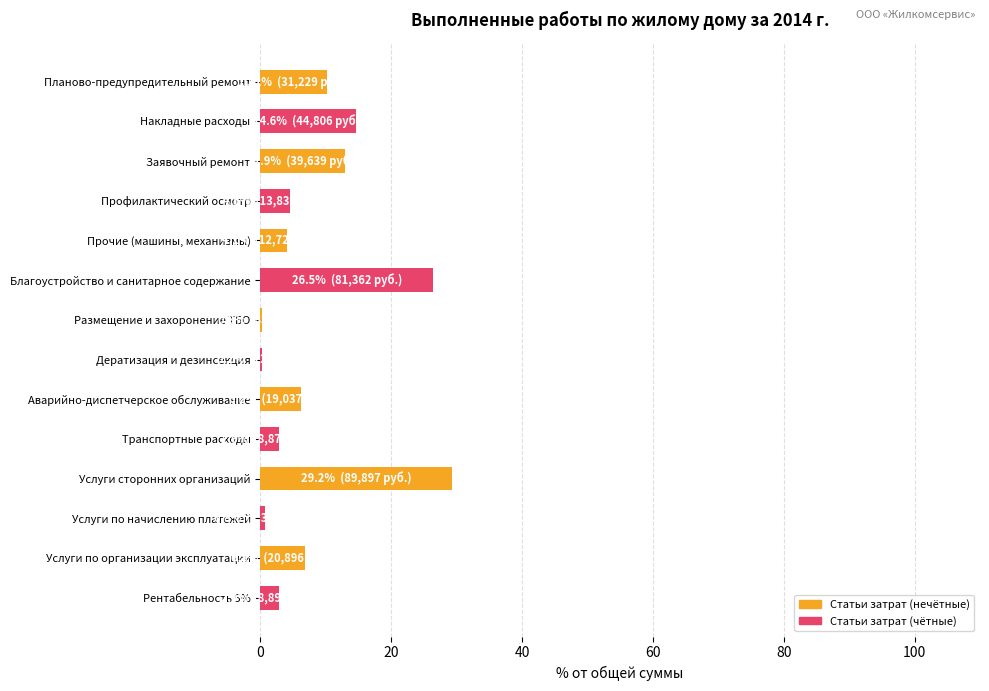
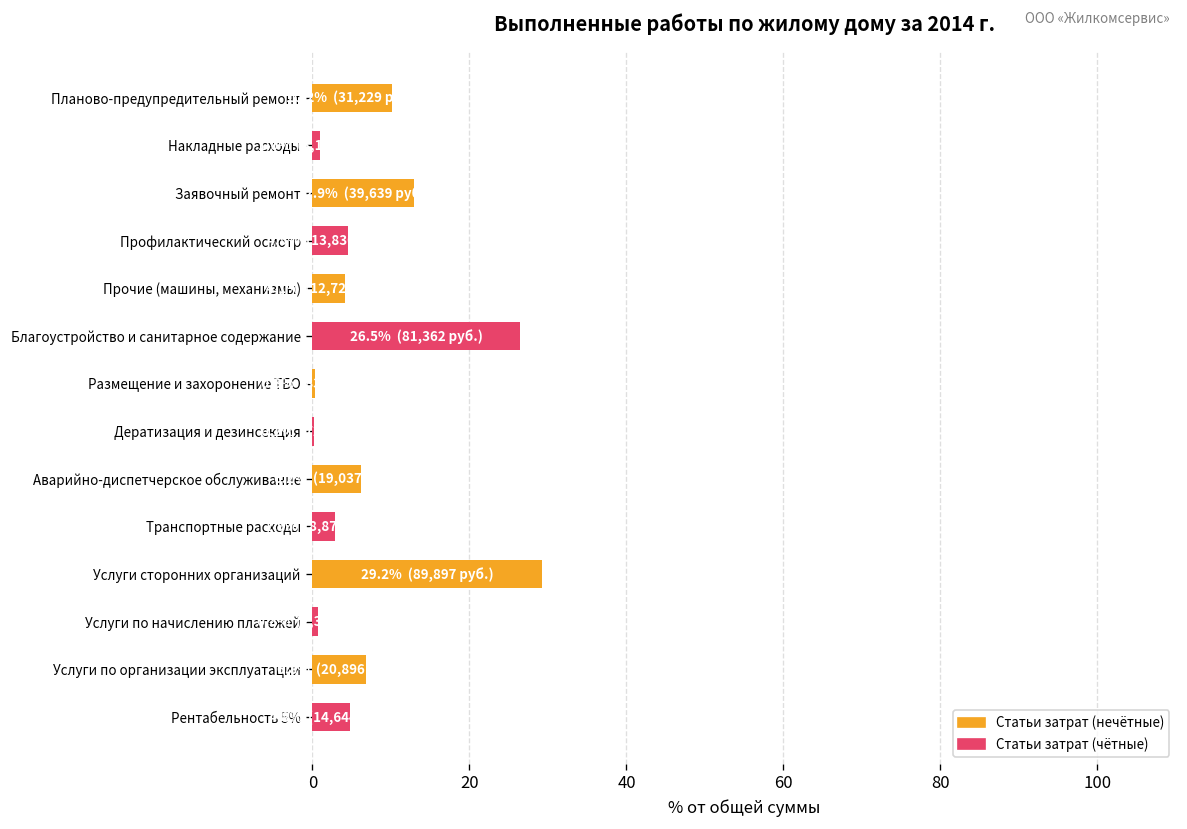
  {
-   "Накладные расходы": 15,
+   "Накладные расходы": 1,
    "Профилактический осмотр": 4,
    "Прочие (машины, механизмы)": 4,
    "Аварийно-диспетчерское обслуживание": 6,
    "Транспортные расходы": 3,
    "Услуги по начислению платежей": 1,
    "Услуги по организации эксплуатации": 7,
-   "Рентабельность 5%": 3
+   "Рентабельность 5%": 5
  }
